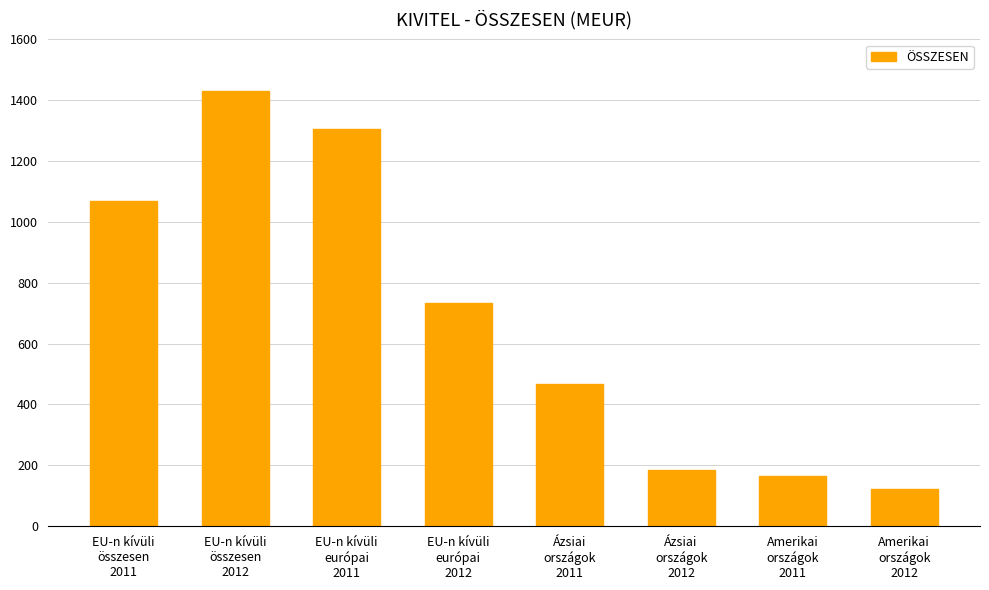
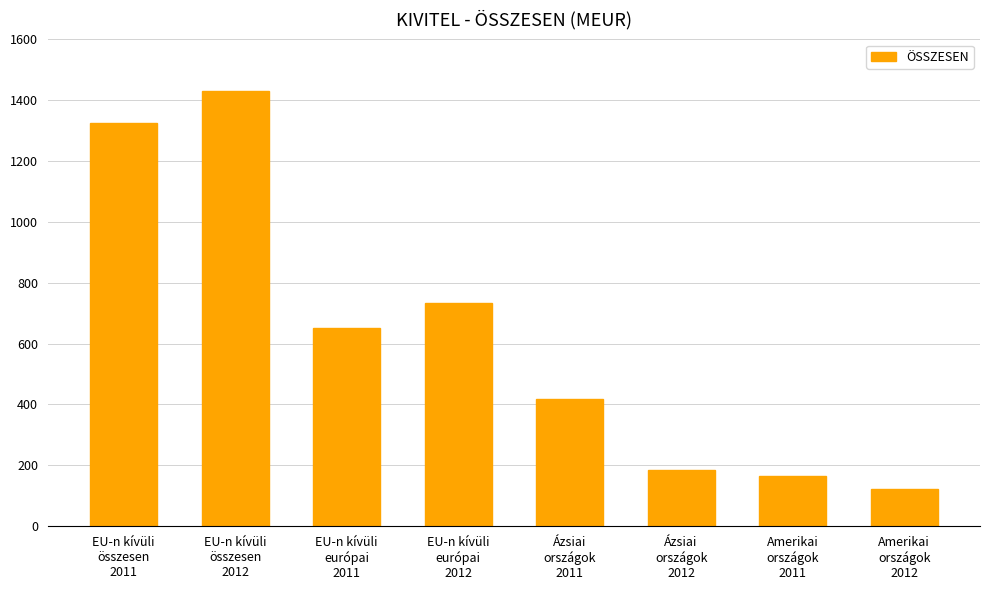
  {
-   "EU-n kívüli összesen 2011": 1070,
+   "EU-n kívüli összesen 2011": 1320,
    "EU-n kívüli összesen 2012": 1430,
-   "EU-n kívüli európai 2011": 1300,
+   "EU-n kívüli európai 2011": 650,
    "EU-n kívüli európai 2012": 730,
-   "Ázsiai országok 2011": 470,
+   "Ázsiai országok 2011": 420,
    "Ázsiai országok 2012": 180,
    "Amerikai országok 2011": 170,
    "Amerikai országok 2012": 120
  }
